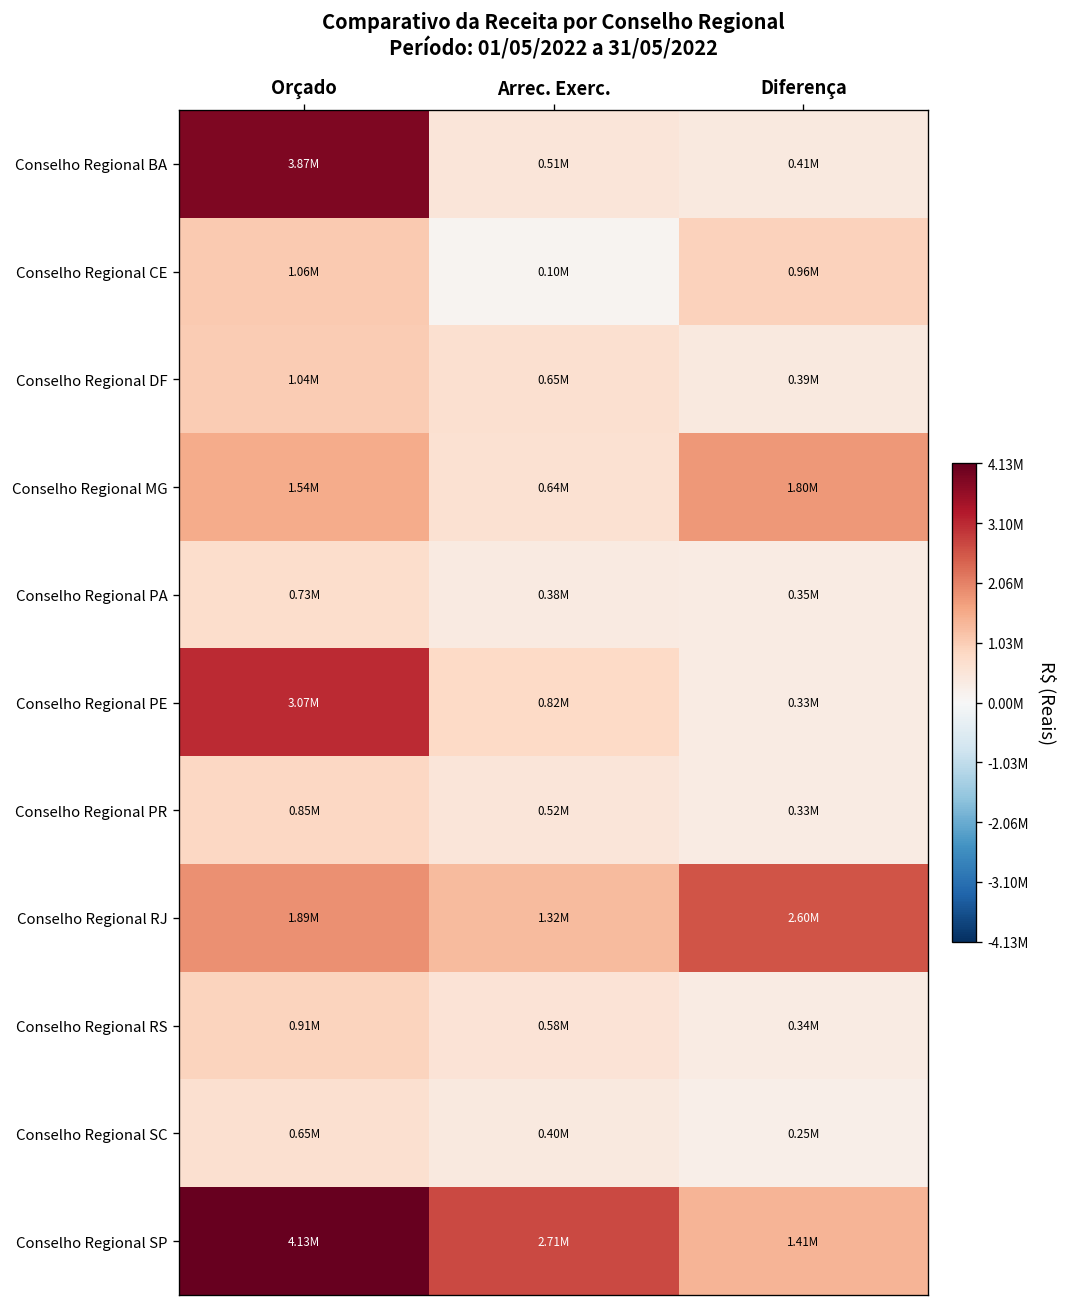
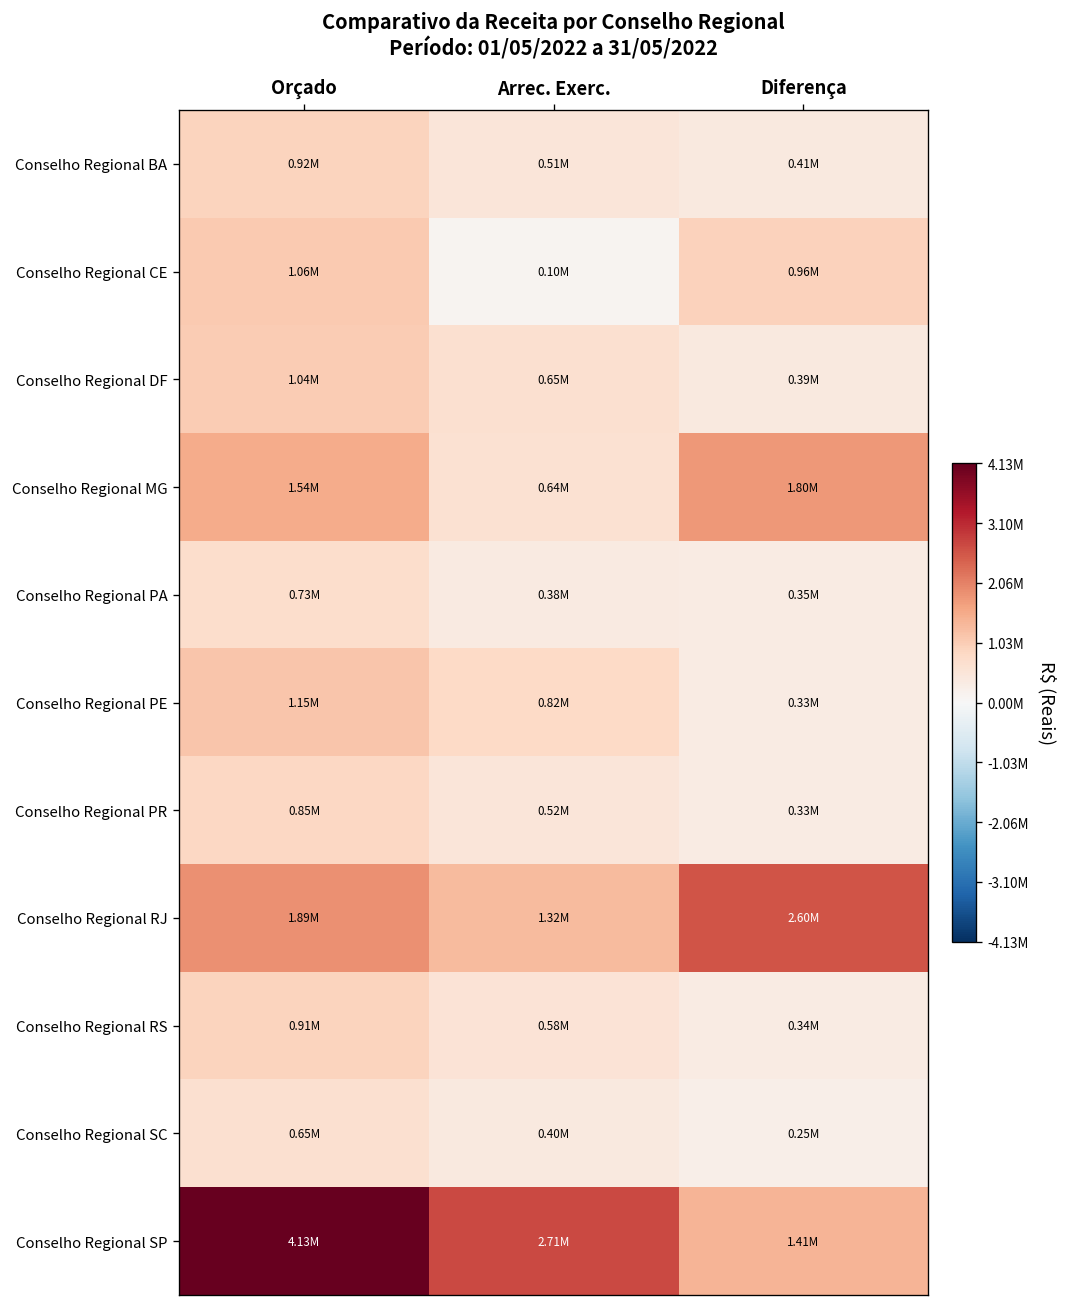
  {
    "Conselho Regional BA": {
-     "Orçado": "3.87M",
+     "Orçado": "0.92M",
      "Arrec. Exerc.": "0.51M",
      "Diferença": "0.41M"
    },
    "Conselho Regional CE": {
      "Orçado": "1.06M",
      "Arrec. Exerc.": "0.10M",
      "Diferença": "0.96M"
    },
    "Conselho Regional DF": {
      "Orçado": "1.04M",
      "Arrec. Exerc.": "0.65M",
      "Diferença": "0.39M"
    },
    "Conselho Regional MG": {
      "Orçado": "1.54M",
      "Arrec. Exerc.": "0.64M",
      "Diferença": "1.80M"
    },
    "Conselho Regional PA": {
      "Orçado": "0.73M",
      "Arrec. Exerc.": "0.38M",
      "Diferença": "0.35M"
    },
    "Conselho Regional PE": {
-     "Orçado": "3.07M",
+     "Orçado": "1.15M",
      "Arrec. Exerc.": "0.82M",
      "Diferença": "0.33M"
    },
    "Conselho Regional PR": {
      "Orçado": "0.85M",
      "Arrec. Exerc.": "0.52M",
      "Diferença": "0.33M"
    },
    "Conselho Regional RJ": {
      "Orçado": "1.89M",
      "Arrec. Exerc.": "1.32M",
      "Diferença": "2.60M"
    },
    "Conselho Regional RS": {
      "Orçado": "0.91M",
      "Arrec. Exerc.": "0.58M",
      "Diferença": "0.34M"
    },
    "Conselho Regional SC": {
      "Orçado": "0.65M",
      "Arrec. Exerc.": "0.40M",
      "Diferença": "0.25M"
    },
    "Conselho Regional SP": {
      "Orçado": "4.13M",
      "Arrec. Exerc.": "2.71M",
      "Diferença": "1.41M"
    }
  }
